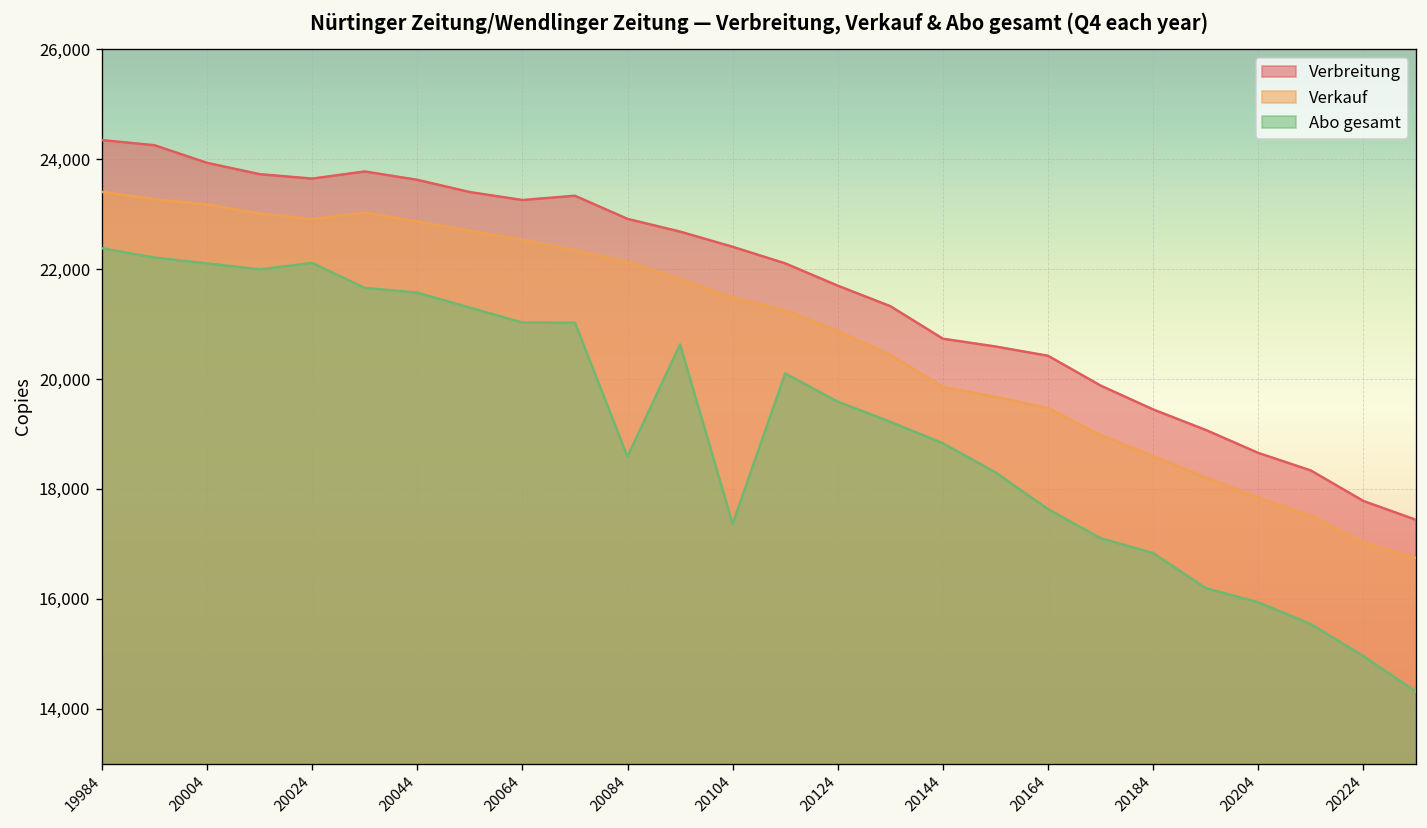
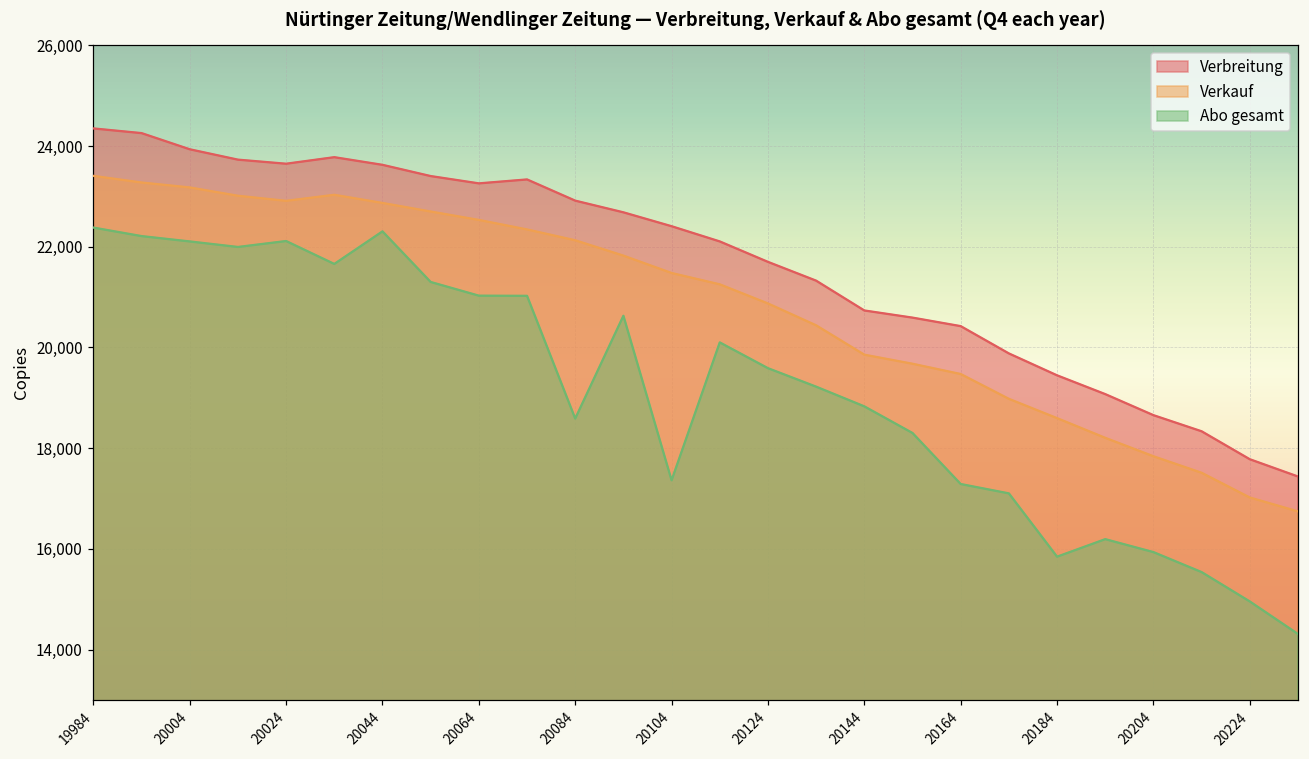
  {
    "Abo gesamt": {
      "19984": "22,400",
      "20004": "22,100",
      "20024": "22,100",
-     "20044": "21,600",
+     "20044": "22,300",
      "20064": "21,000",
      "20084": "18,600",
      "20104": "17,400",
      "20124": "19,600",
      "20144": "18,800",
-     "20164": "17,600",
-     "20184": "16,800",
+     "20164": "17,300",
+     "20184": "15,800",
      "20204": "15,900",
      "20224": "15,000"
    }
  }
